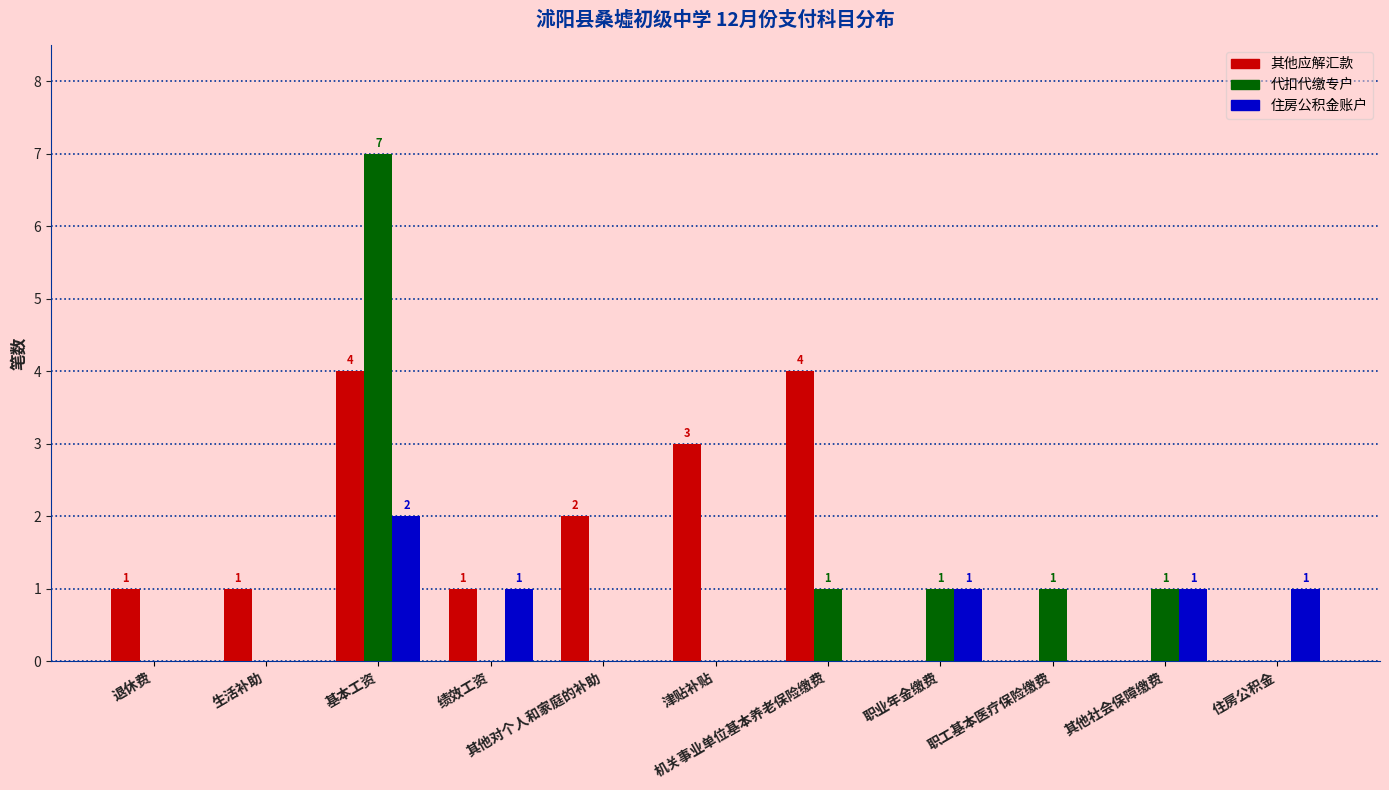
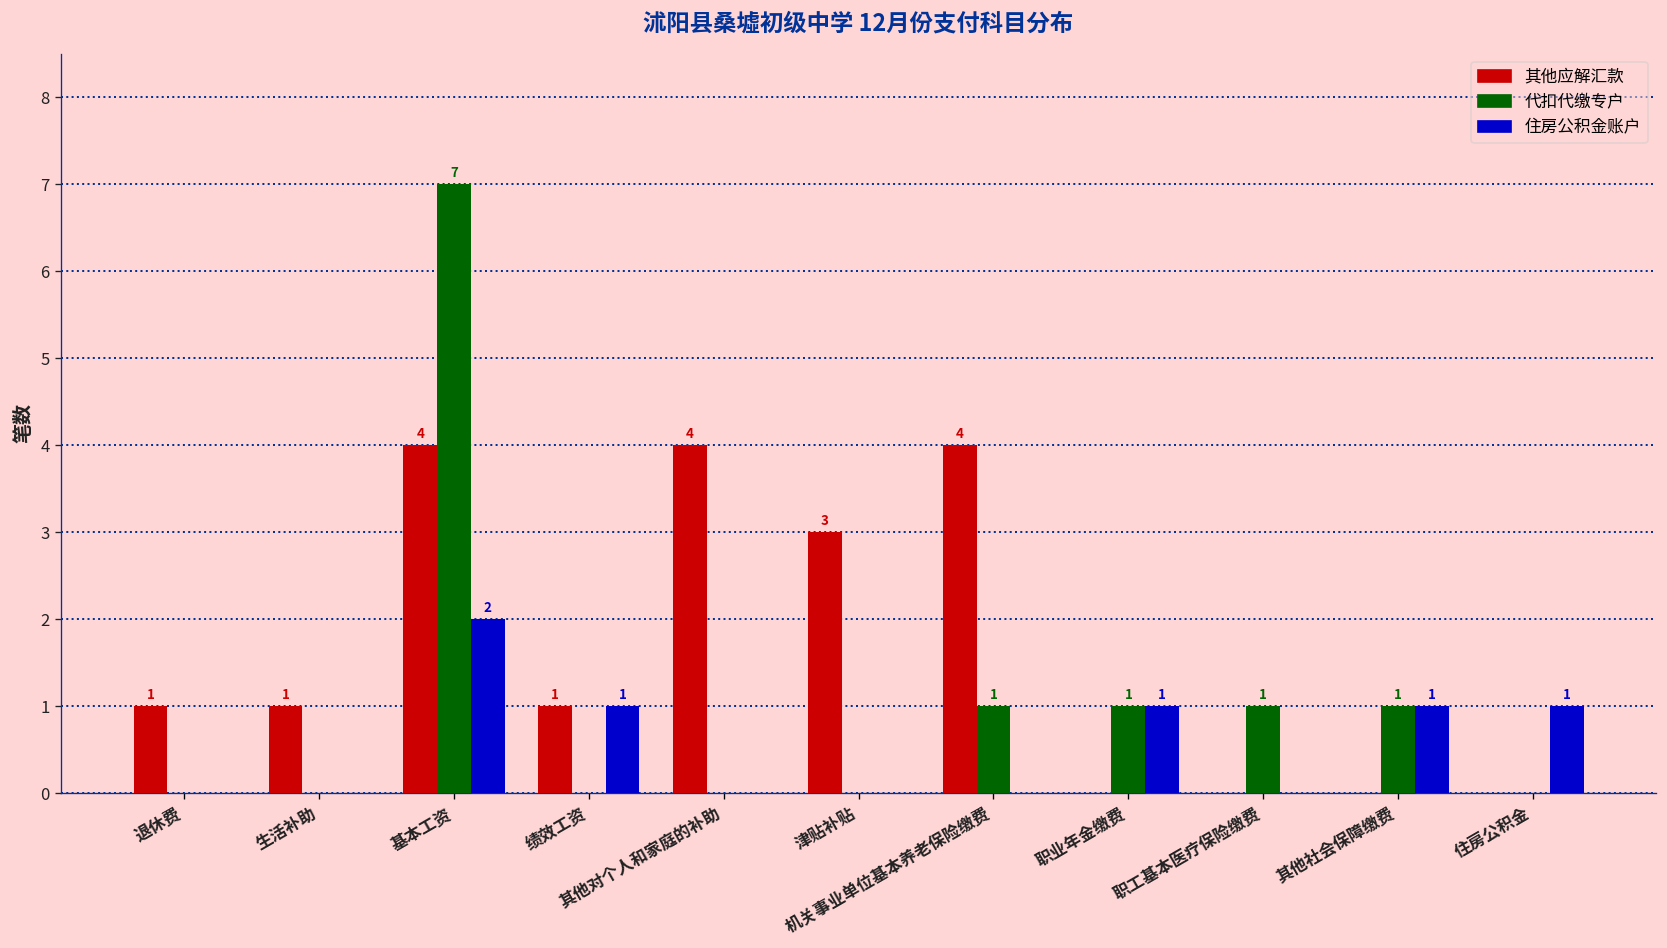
  {
    "其他应解汇款": {
      "退休费": 1,
      "生活补助": 1,
      "基本工资": 4,
      "绩效工资": 1,
-     "其他对个人和家庭的补助": 2,
+     "其他对个人和家庭的补助": 4,
      "津贴补贴": 3,
      "机关事业单位基本养老保险缴费": 4
    },
    "代扣代缴专户": {
      "基本工资": 7,
      "机关事业单位基本养老保险缴费": 1,
      "职业年金缴费": 1,
      "职工基本医疗保险缴费": 1,
      "其他社会保障缴费": 1
    },
    "住房公积金账户": {
      "基本工资": 2,
      "绩效工资": 1,
      "职业年金缴费": 1,
      "其他社会保障缴费": 1,
      "住房公积金": 1
    }
  }
